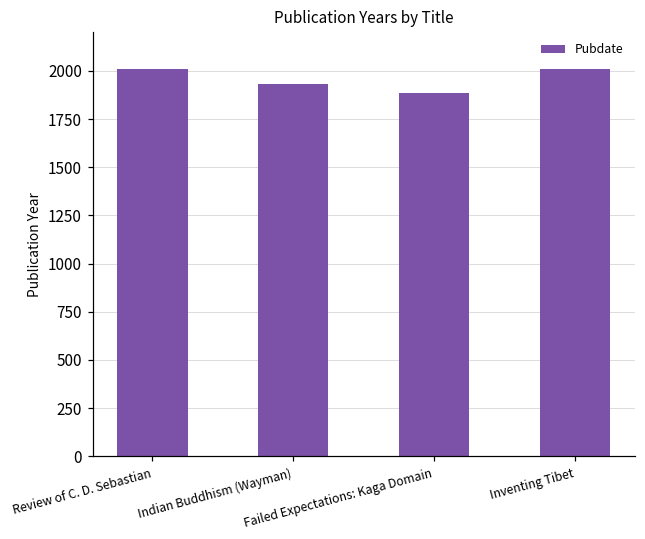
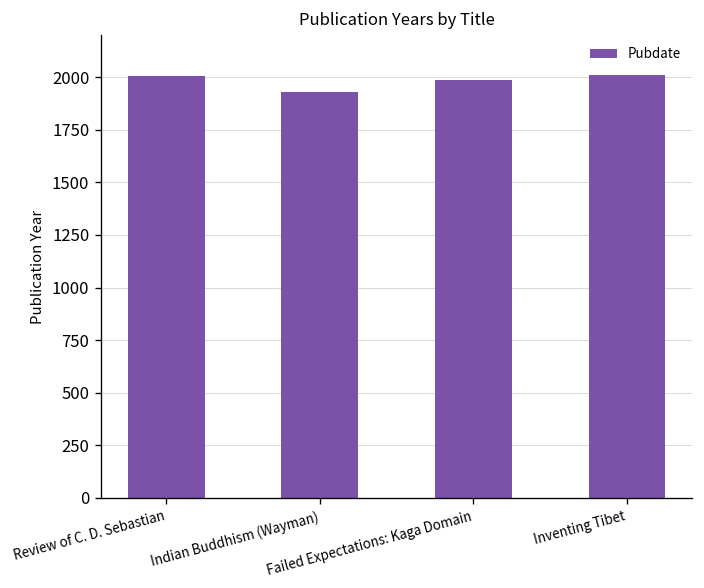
  {
    "Review of C. D. Sebastian": 2010,
    "Indian Buddhism (Wayman)": 1930,
-   "Failed Expectations: Kaga Domain": 1890,
+   "Failed Expectations: Kaga Domain": 1990,
    "Inventing Tibet": 2010
  }
